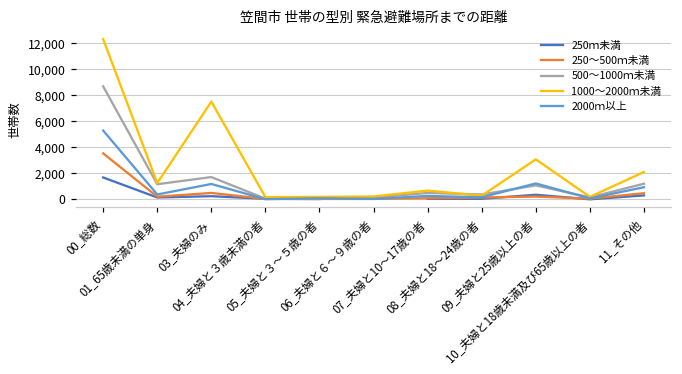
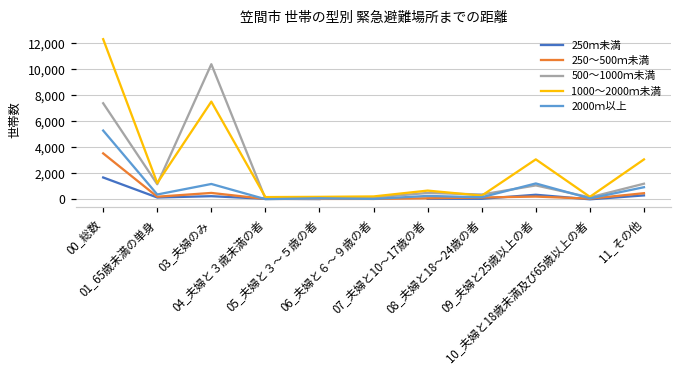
  {
    "250～500ｍ未満": {
      "00_総数": "3,500",
      "03_夫婦のみ": "500"
    },
    "500～1000ｍ未満": {
-     "00_総数": "8,700",
-     "03_夫婦のみ": "1,700",
+     "00_総数": "7,400",
+     "03_夫婦のみ": "10,400",
      "11_その他": "1,200"
    },
    "1000～2000ｍ未満": {
      "00_総数": "12,300",
      "03_夫婦のみ": "7,500",
      "09_夫婦と25歳以上の者": "3,100",
-     "11_その他": "2,100"
+     "11_その他": "3,100"
    }
  }
